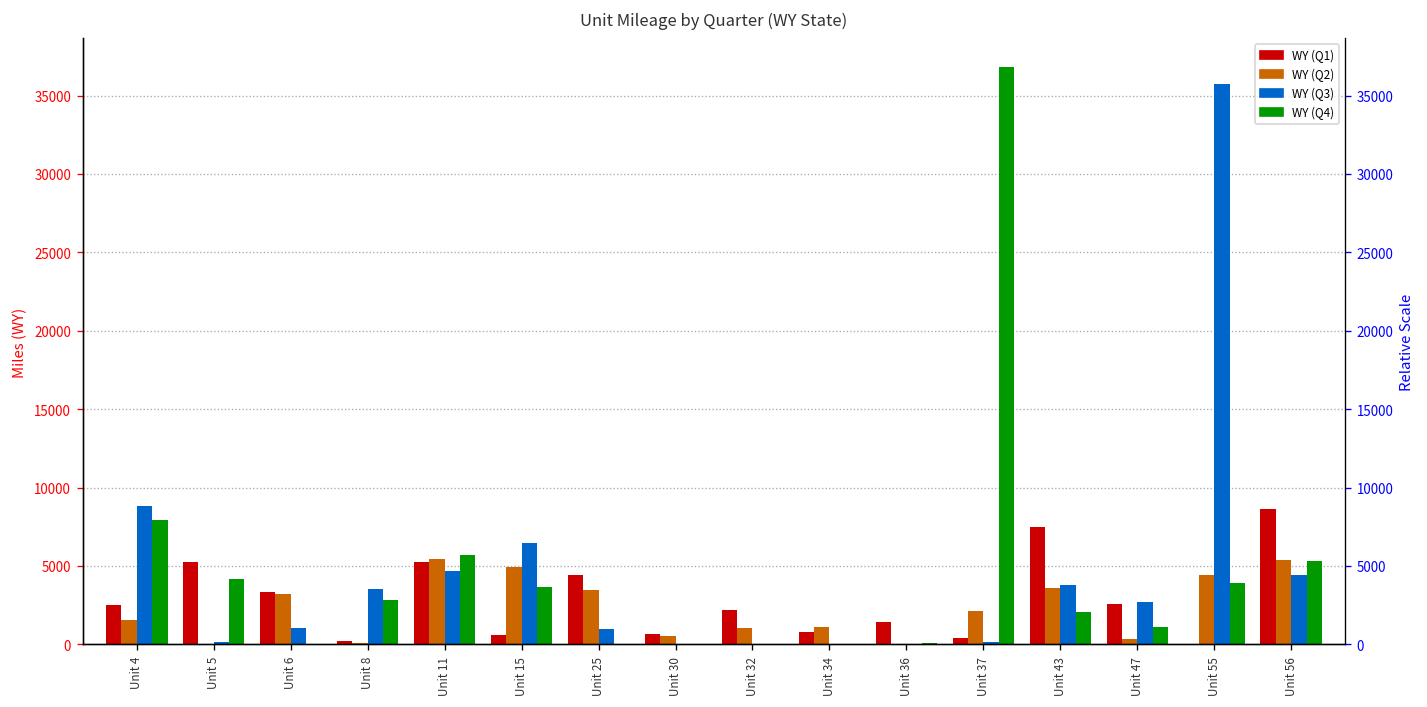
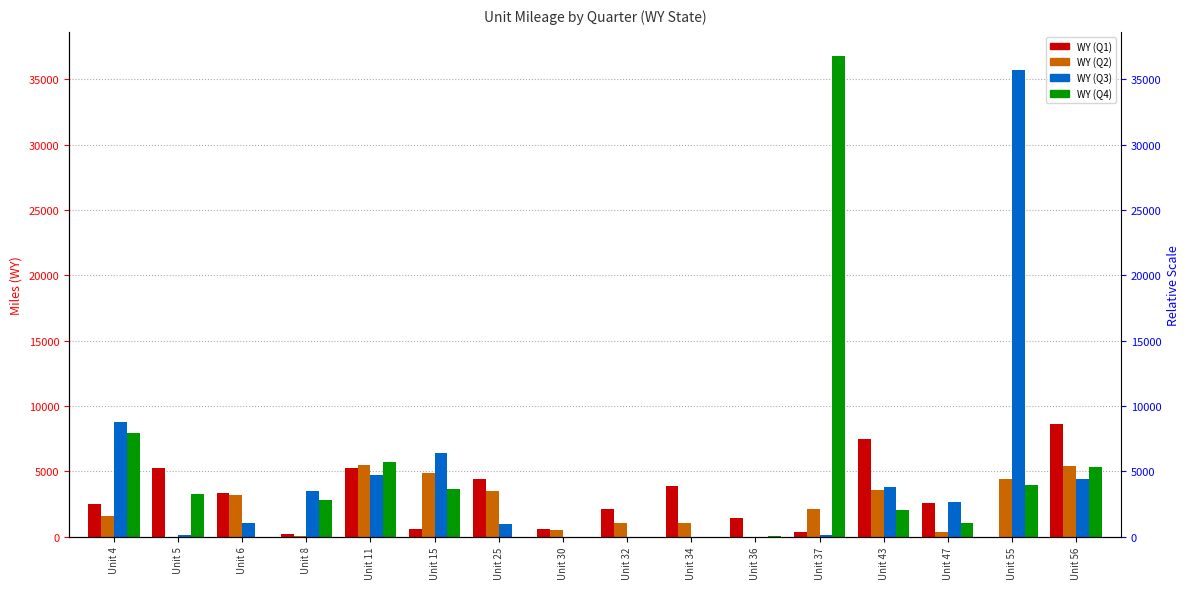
  {
    "WY (Q1)": {
      "Unit 4": 2500,
      "Unit 5": 5300,
      "Unit 6": 3400,
      "Unit 11": 5300,
      "Unit 15": 600,
      "Unit 25": 4500,
      "Unit 30": 600,
      "Unit 32": 2200,
-     "Unit 34": 800,
+     "Unit 34": 3900,
      "Unit 36": 1400,
      "Unit 37": 400,
      "Unit 43": 7500,
      "Unit 47": 2600,
      "Unit 55": 0,
      "Unit 56": 8600
    },
    "WY (Q2)": {
      "Unit 4": 1600,
      "Unit 5": 0,
      "Unit 6": 3200,
      "Unit 11": 5500,
      "Unit 15": 4900,
      "Unit 25": 3500,
      "Unit 30": 500,
      "Unit 32": 1000,
      "Unit 34": 1100,
      "Unit 36": 0,
      "Unit 37": 2100,
      "Unit 43": 3600,
      "Unit 47": 300,
      "Unit 55": 4400,
      "Unit 56": 5400
    },
    "WY (Q3)": {
      "Unit 4": 8800,
      "Unit 6": 1100,
      "Unit 8": 3500,
      "Unit 11": 4700,
      "Unit 15": 6400,
      "Unit 25": 1000,
      "Unit 30": 0,
      "Unit 32": 0,
      "Unit 34": 0,
      "Unit 36": 0,
      "Unit 43": 3800,
      "Unit 47": 2700,
      "Unit 55": 35700,
      "Unit 56": 4400
    },
    "WY (Q4)": {
      "Unit 4": 8000,
-     "Unit 5": 4200,
+     "Unit 5": 3300,
      "Unit 6": 0,
      "Unit 8": 2800,
      "Unit 11": 5700,
      "Unit 15": 3700,
      "Unit 25": 0,
      "Unit 30": 0,
      "Unit 32": 0,
      "Unit 34": 0,
      "Unit 37": 36800,
      "Unit 43": 2100,
      "Unit 47": 1100,
      "Unit 55": 3900,
      "Unit 56": 5300
    }
  }
